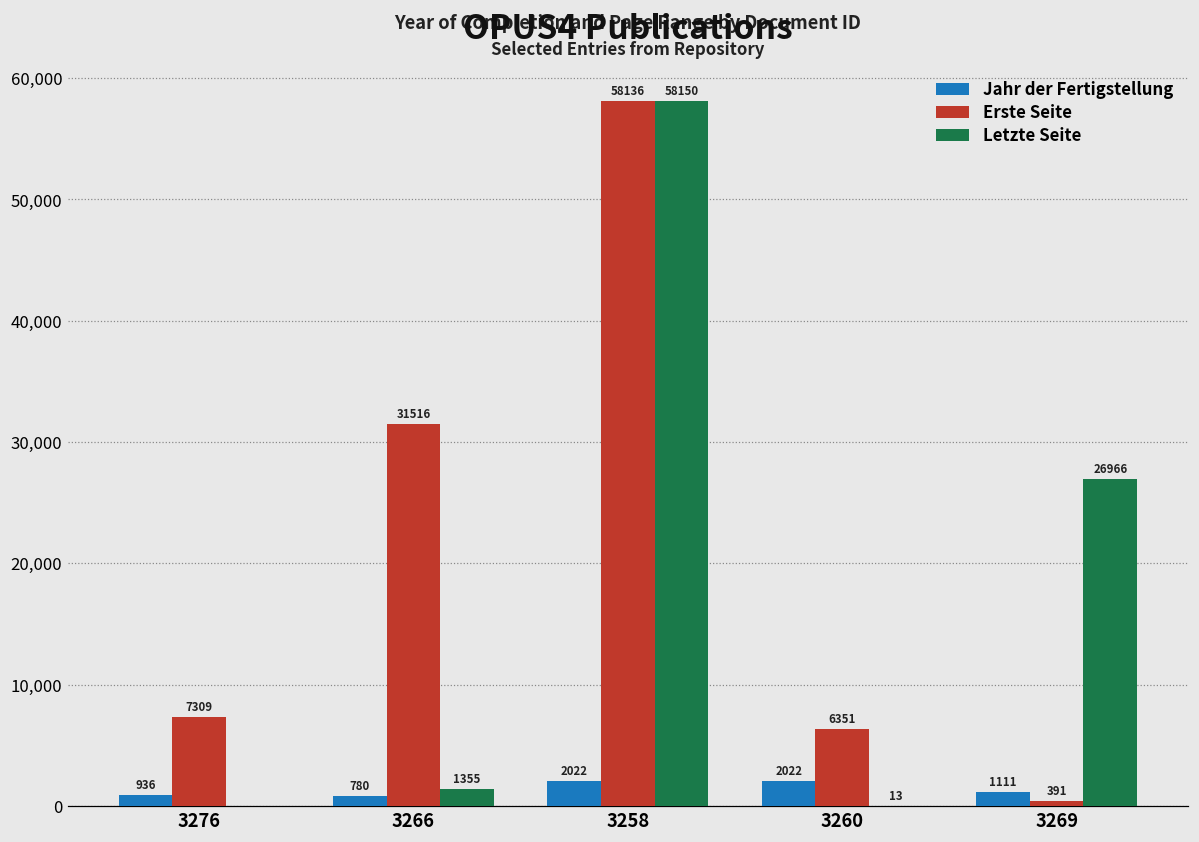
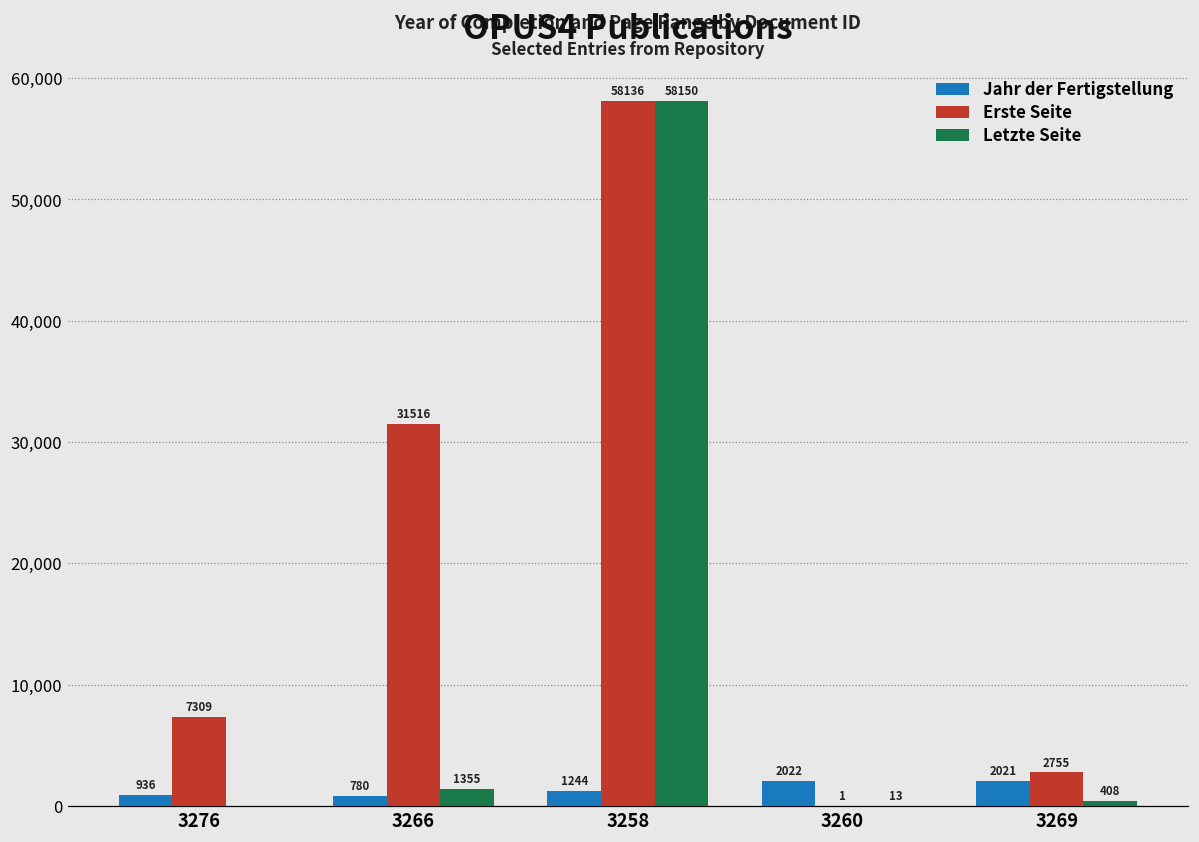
  {
    "Jahr der Fertigstellung": {
      "3276": 936,
      "3266": 780,
-     "3258": 2022,
+     "3258": 1244,
      "3260": 2022,
-     "3269": 1111
+     "3269": 2021
    },
    "Erste Seite": {
      "3276": 7309,
      "3266": 31516,
      "3258": 58136,
-     "3260": 6351,
-     "3269": 391
+     "3260": 1,
+     "3269": 2755
    },
    "Letzte Seite": {
      "3266": 1355,
      "3258": 58150,
      "3260": 13,
-     "3269": 26966
+     "3269": 408
    }
  }
